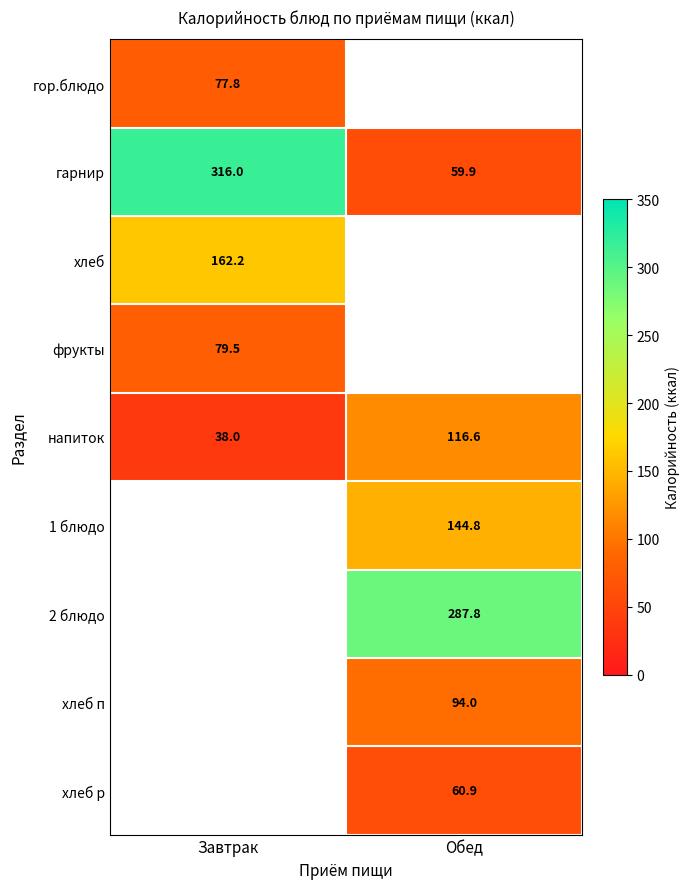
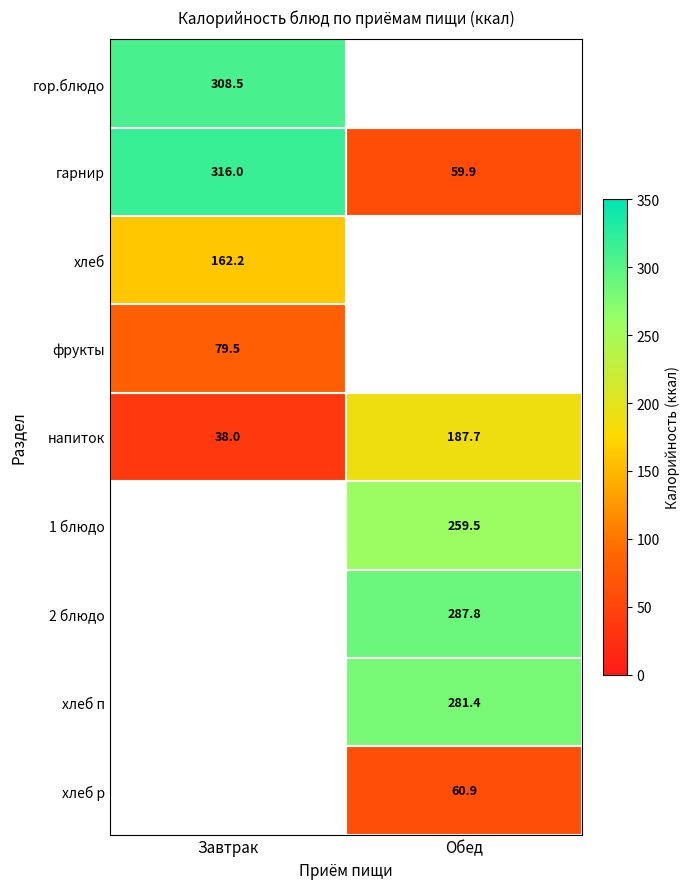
  {
    "гор.блюдо": {
-     "Завтрак": 77.8
+     "Завтрак": 308.5
    },
    "гарнир": {
      "Завтрак": 316.0,
      "Обед": 59.9
    },
    "хлеб": {
      "Завтрак": 162.2
    },
    "фрукты": {
      "Завтрак": 79.5
    },
    "напиток": {
      "Завтрак": 38.0,
-     "Обед": 116.6
+     "Обед": 187.7
    },
    "1 блюдо": {
-     "Обед": 144.8
+     "Обед": 259.5
    },
    "2 блюдо": {
      "Обед": 287.8
    },
    "хлеб п": {
-     "Обед": 94.0
+     "Обед": 281.4
    },
    "хлеб р": {
      "Обед": 60.9
    }
  }
